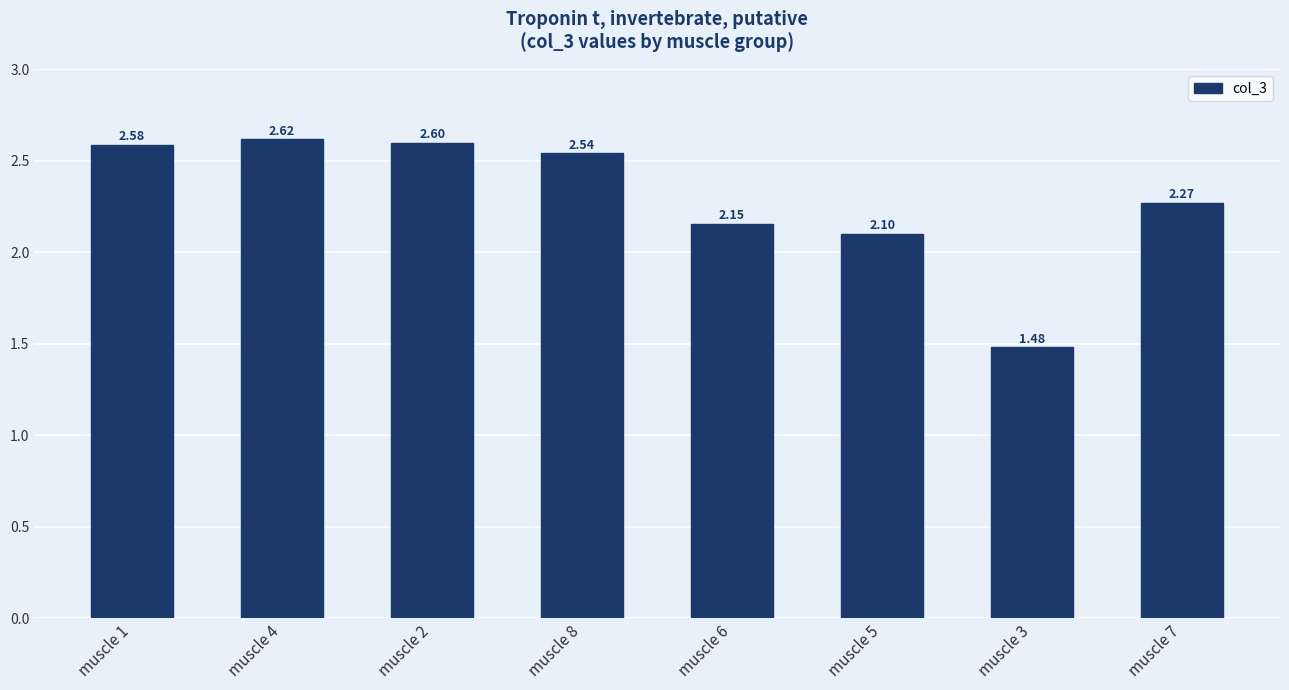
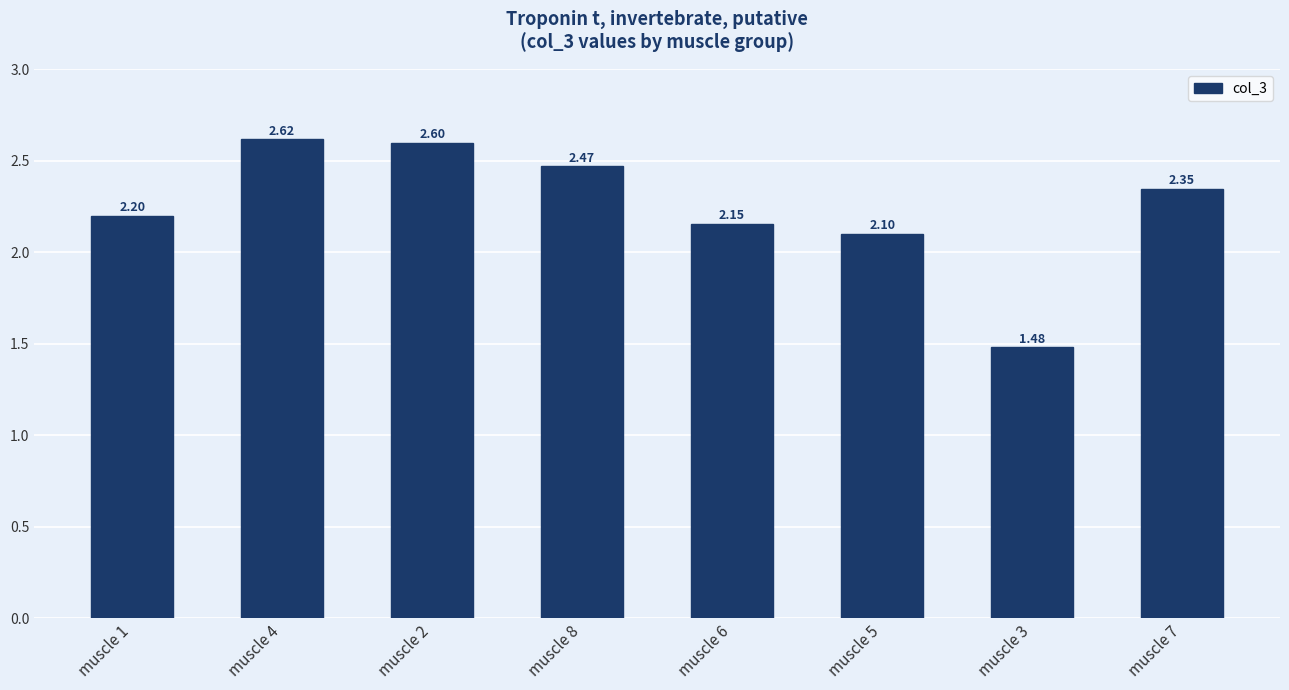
  {
-   "muscle 1": 2.58,
+   "muscle 1": 2.20,
    "muscle 4": 2.62,
    "muscle 2": 2.60,
-   "muscle 8": 2.54,
+   "muscle 8": 2.47,
    "muscle 6": 2.15,
    "muscle 5": 2.10,
    "muscle 3": 1.48,
-   "muscle 7": 2.27
+   "muscle 7": 2.35
  }
